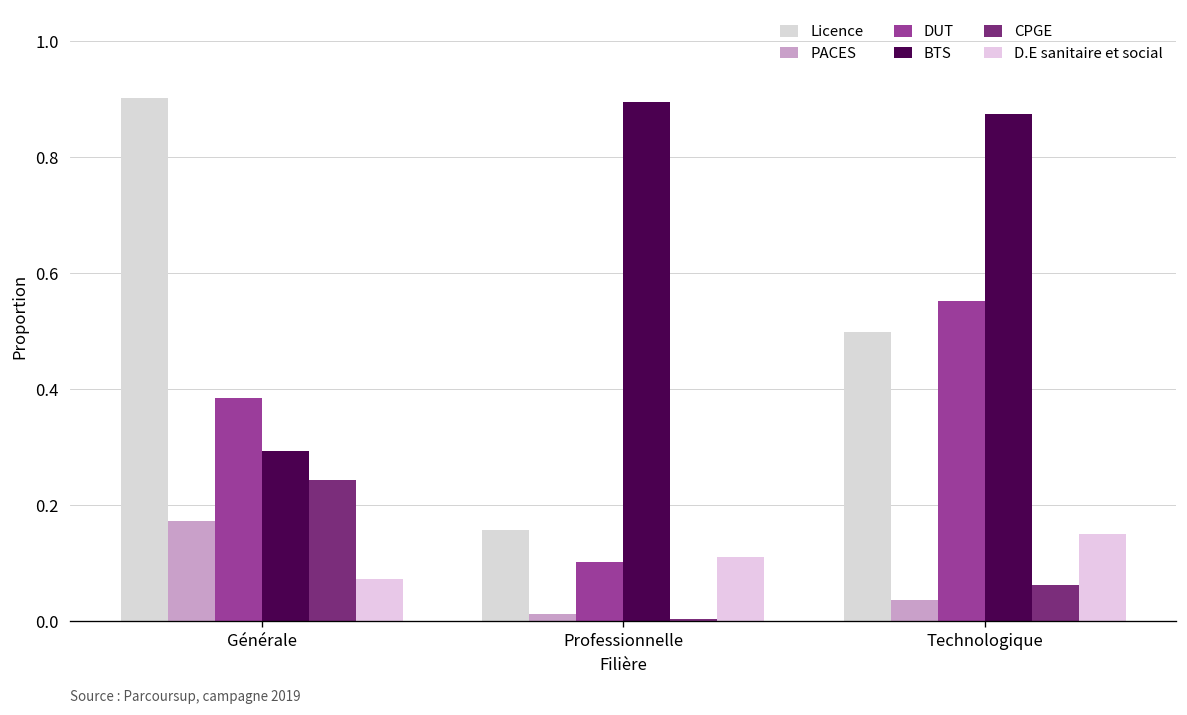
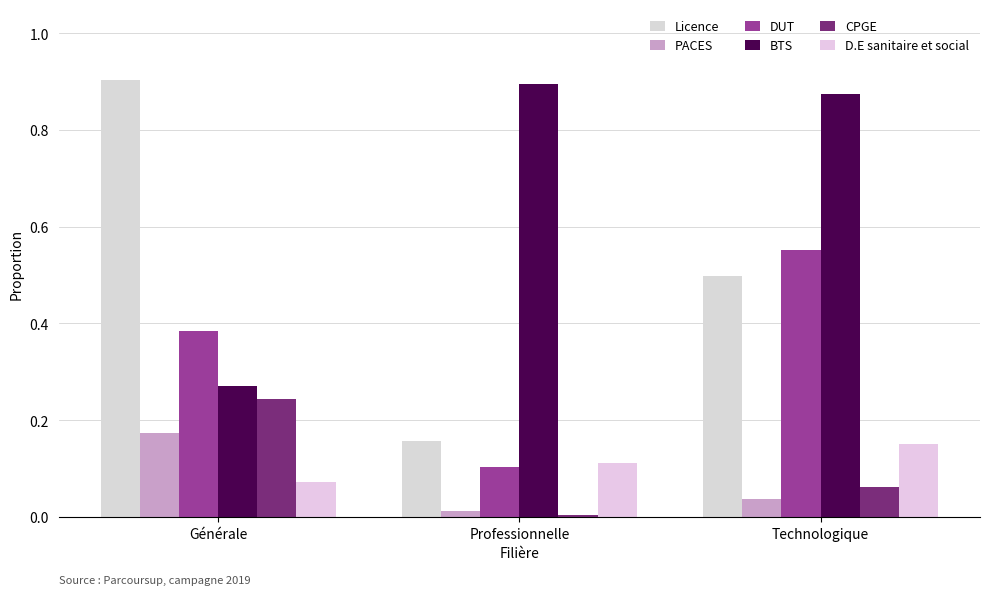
  {
    "BTS": {
-     "Générale": 0.29,
+     "Générale": 0.27,
      "Professionnelle": 0.90,
      "Technologique": 0.87
    }
  }
